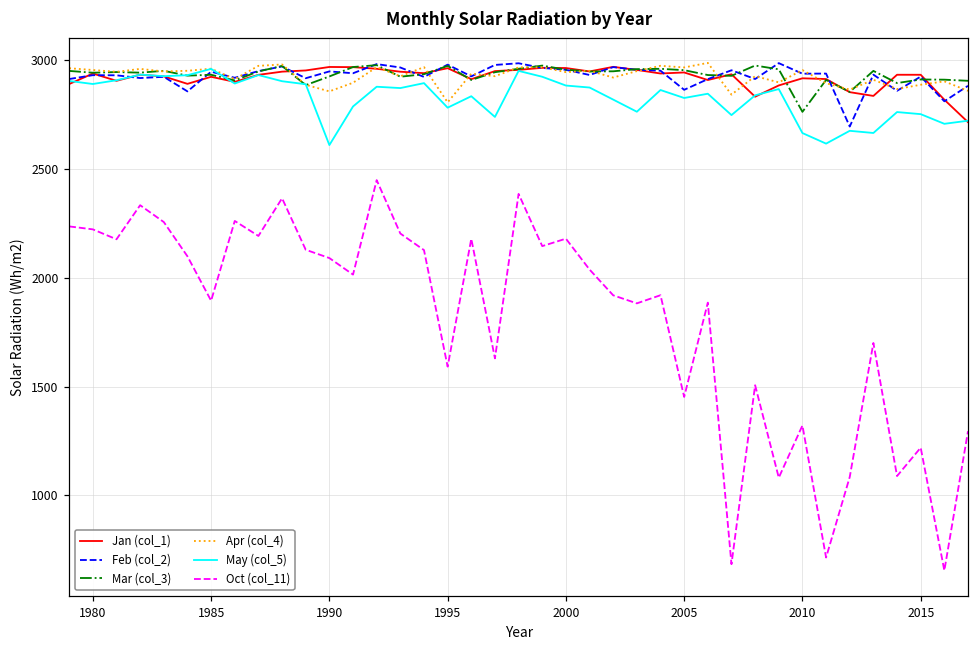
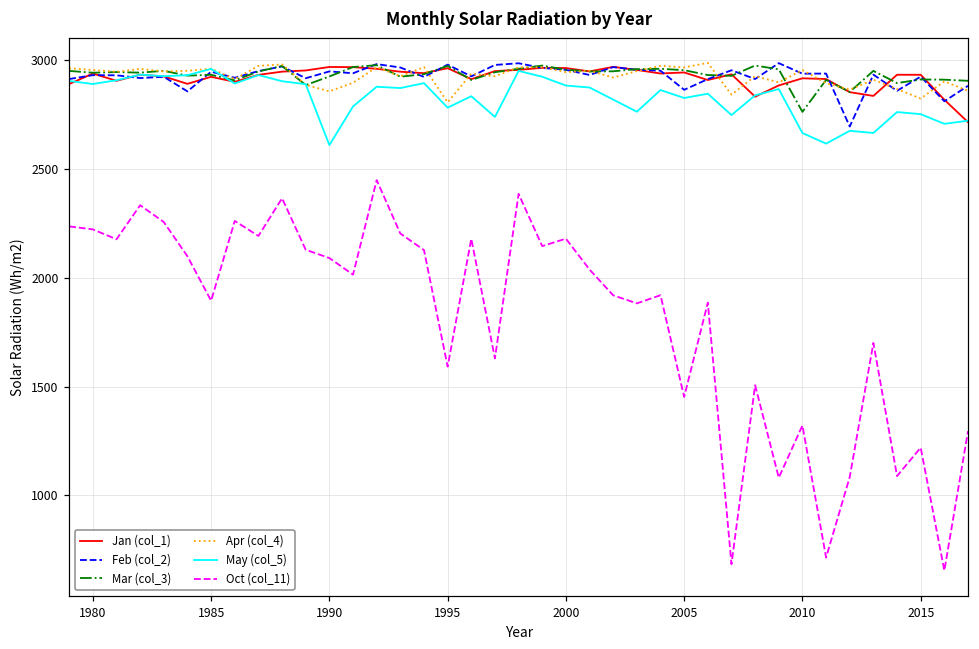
  {
    "Jan (col_1)": {
      "1990": 2970,
      "2010": 2920
    },
    "Feb (col_2)": {
      "1985": 2950,
      "1990": 2950,
      "2005": 2860,
      "2010": 2940
    },
    "Mar (col_3)": {
      "1990": 2930,
      "2010": 2760,
      "2015": 2910
    },
    "Apr (col_4)": {
      "1990": 2860,
      "1995": 2810,
      "2010": 2960,
-     "2015": 2890
+     "2015": 2820
    },
    "May (col_5)": {
      "1980": 2890,
      "1990": 2610,
      "1995": 2780,
      "2000": 2880,
      "2005": 2830,
      "2010": 2670,
      "2015": 2750
    },
    "Oct (col_11)": {
      "1980": 2220,
      "1985": 1890,
      "1990": 2090,
      "1995": 1590,
      "2000": 2180,
      "2005": 1450,
      "2010": 1320,
      "2015": 1220
    }
  }
